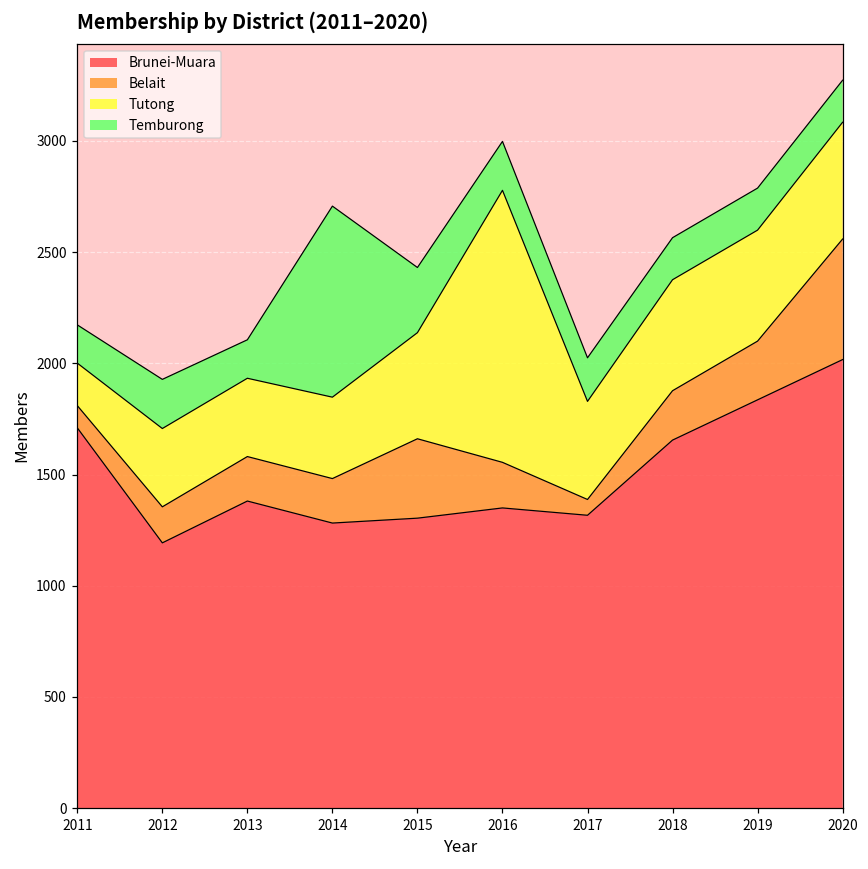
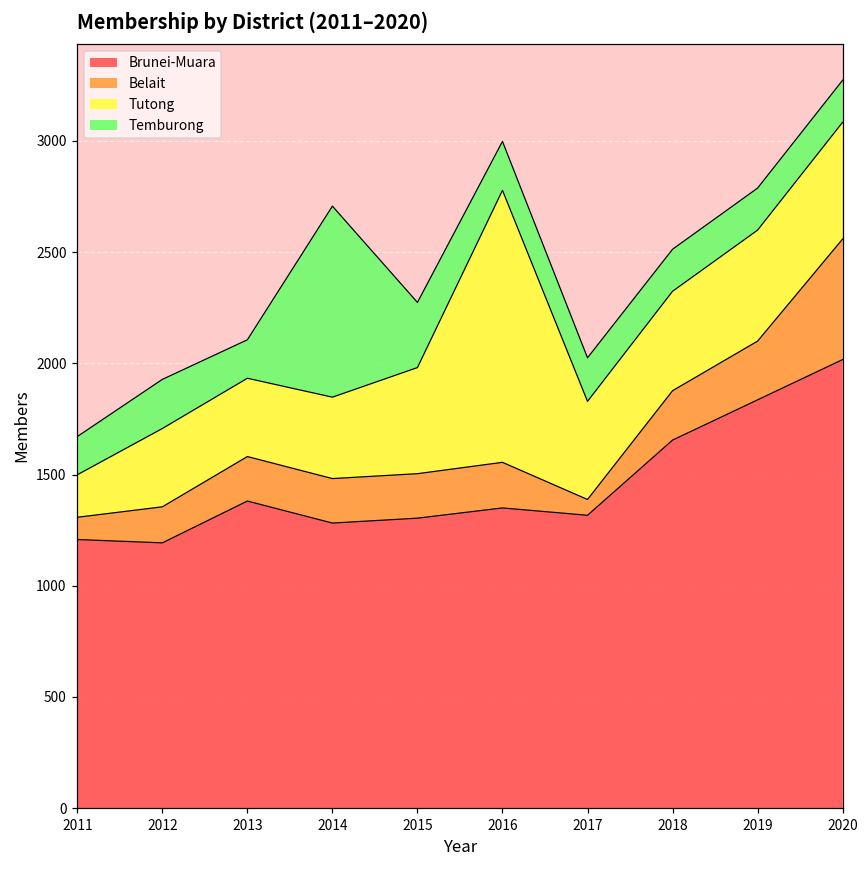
  {
    "Brunei-Muara": {
-     "2011": 1710,
+     "2011": 1210,
      "2012": 1190,
      "2013": 1380,
      "2014": 1280,
      "2015": 1300,
      "2016": 1350,
      "2017": 1320,
      "2018": 1660,
      "2019": 1840,
      "2020": 2020
    },
    "Belait": {
      "2011": 100,
      "2012": 160,
      "2013": 200,
      "2014": 200,
-     "2015": 360,
+     "2015": 200,
      "2016": 210,
      "2017": 70,
      "2018": 220,
      "2019": 260,
      "2020": 540
    },
    "Tutong": {
      "2011": 190,
      "2012": 350,
      "2013": 350,
      "2014": 370,
      "2015": 480,
      "2016": 1220,
      "2017": 440,
-     "2018": 500,
+     "2018": 450,
      "2019": 500,
      "2020": 530
    },
    "Temburong": {
      "2011": 170,
      "2012": 220,
      "2013": 170,
      "2014": 860,
      "2015": 290,
      "2016": 220,
      "2017": 200,
      "2018": 190,
      "2019": 190,
      "2020": 190
    }
  }
